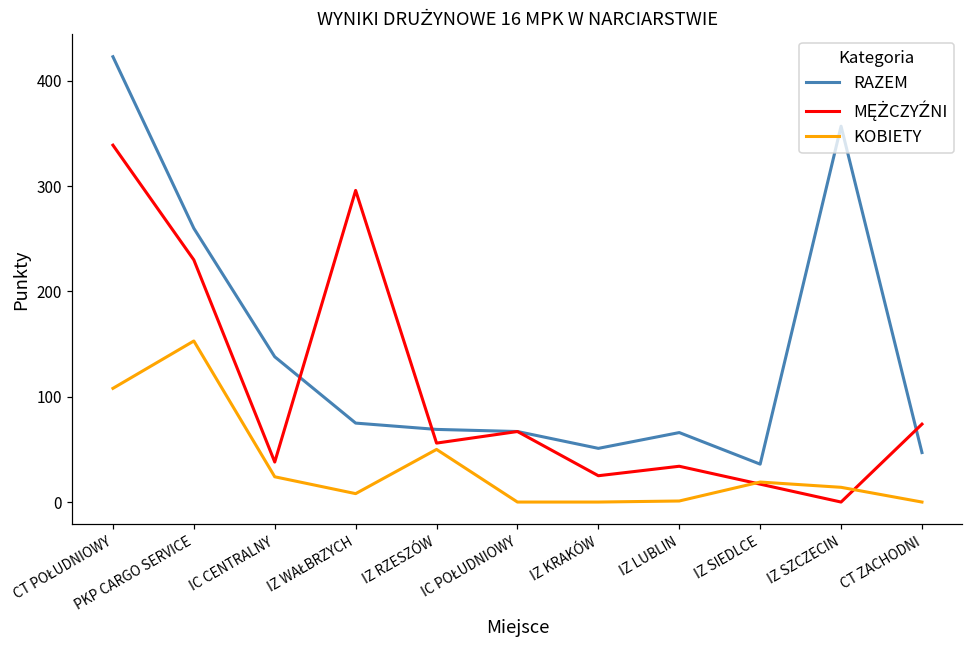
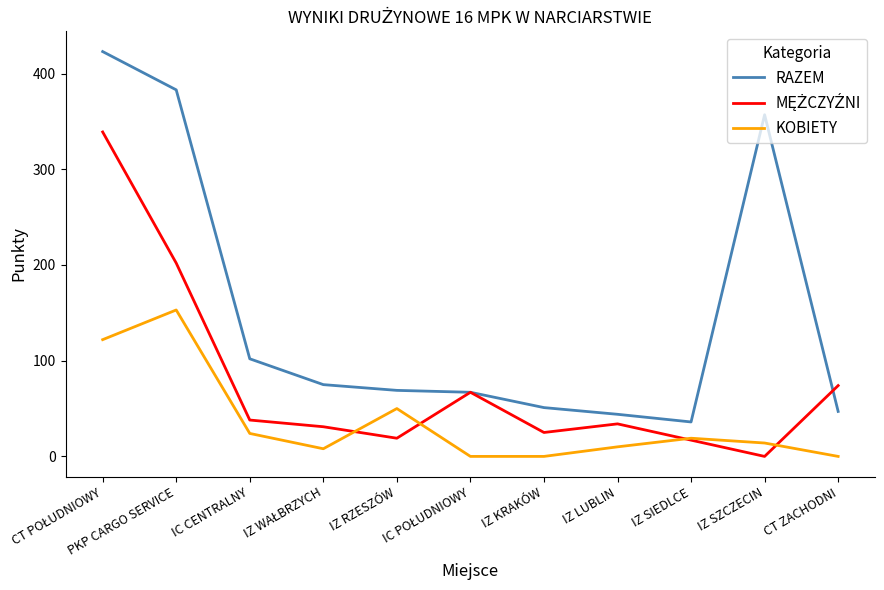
  {
    "RAZEM": {
      "CT POŁUDNIOWY": 420,
-     "PKP CARGO SERVICE": 260,
-     "IC CENTRALNY": 140,
+     "PKP CARGO SERVICE": 380,
+     "IC CENTRALNY": 100,
      "IZ WAŁBRZYCH": 80,
      "IZ RZESZÓW": 70,
      "IZ KRAKÓW": 50,
-     "IZ LUBLIN": 70,
+     "IZ LUBLIN": 40,
      "IZ SIEDLCE": 40,
      "CT ZACHODNI": 50
    },
    "MĘŻCZYŹNI": {
      "CT POŁUDNIOWY": 340,
-     "PKP CARGO SERVICE": 230,
+     "PKP CARGO SERVICE": 200,
      "IC CENTRALNY": 40,
-     "IZ WAŁBRZYCH": 300,
-     "IZ RZESZÓW": 60,
+     "IZ WAŁBRZYCH": 30,
+     "IZ RZESZÓW": 20,
      "IZ KRAKÓW": 30,
      "IZ LUBLIN": 30,
      "IZ SZCZECIN": 0,
      "CT ZACHODNI": 70
    },
    "KOBIETY": {
-     "CT POŁUDNIOWY": 110,
+     "CT POŁUDNIOWY": 120,
      "PKP CARGO SERVICE": 150,
      "IC CENTRALNY": 20,
      "IZ WAŁBRZYCH": 10,
      "IZ RZESZÓW": 50,
      "IC POŁUDNIOWY": 0,
      "IZ KRAKÓW": 0,
-     "IZ LUBLIN": 0,
+     "IZ LUBLIN": 10,
      "IZ SZCZECIN": 10,
      "CT ZACHODNI": 0
    }
  }
